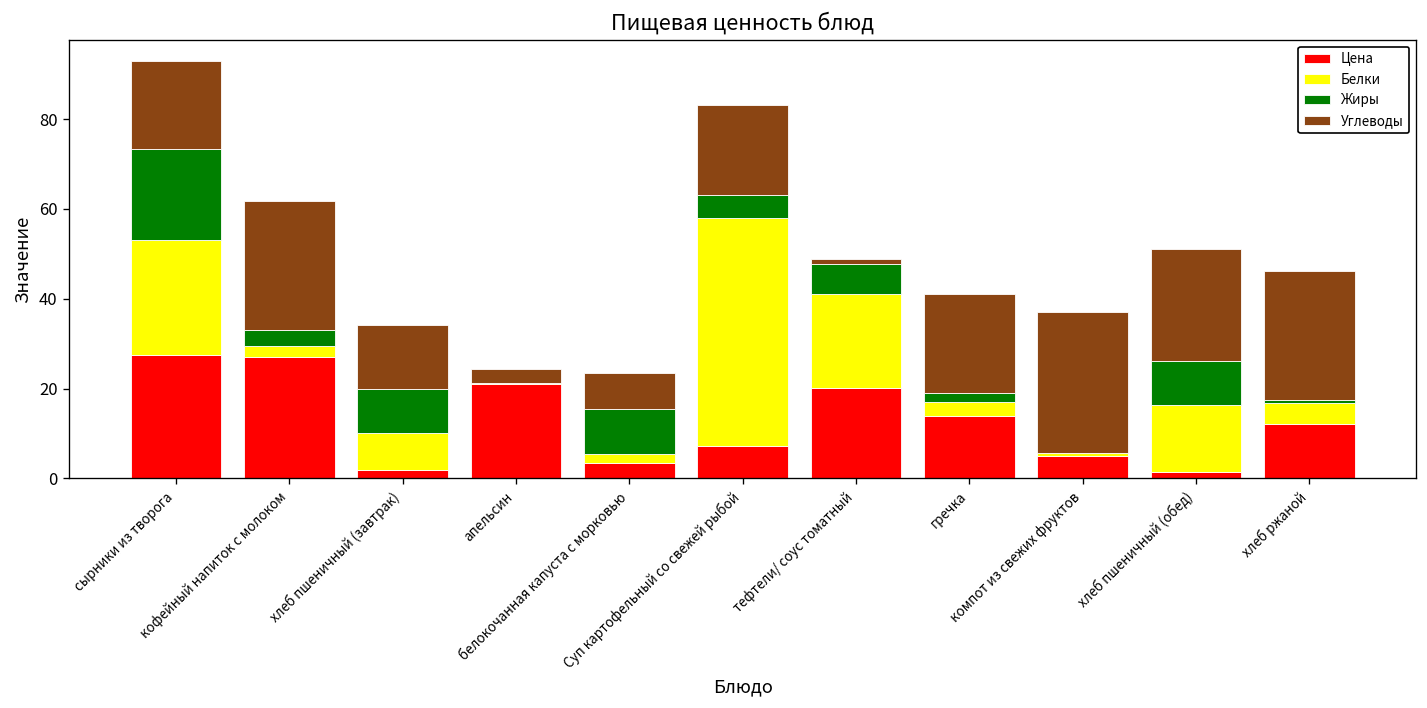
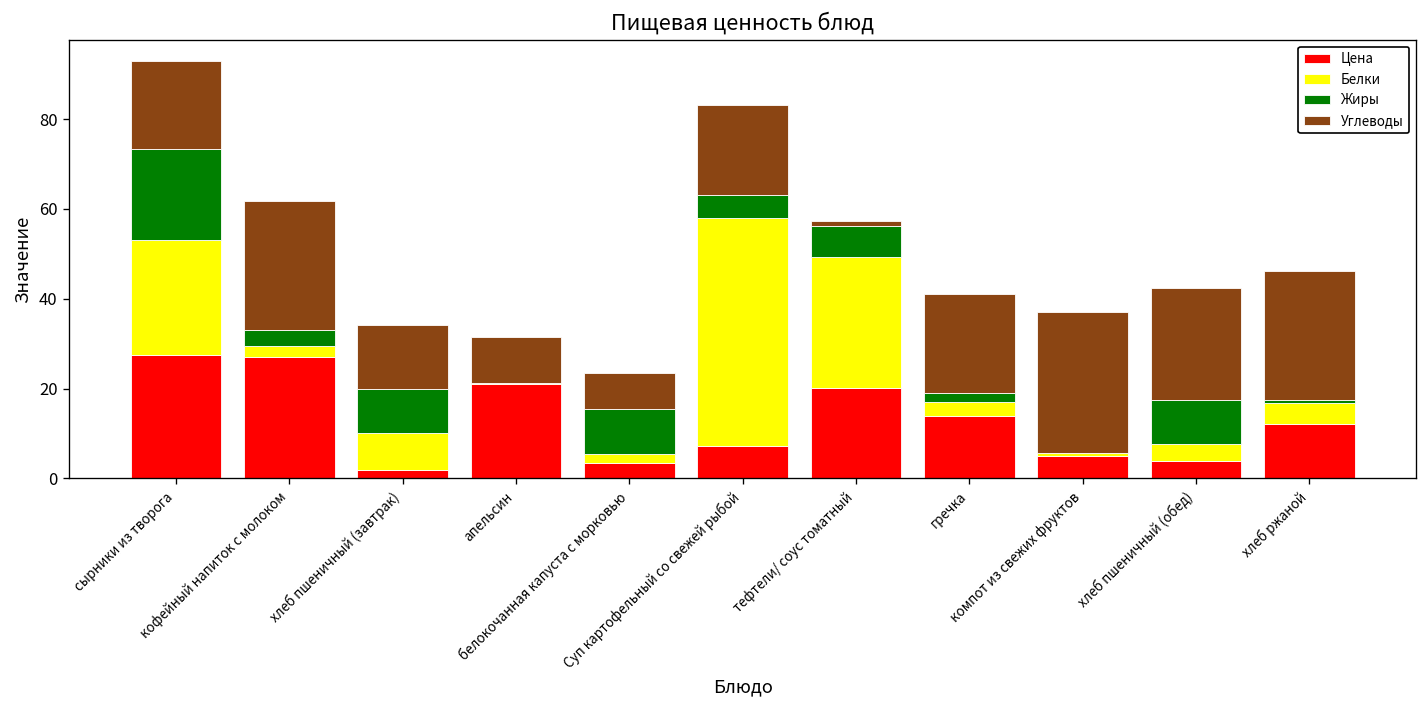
  {
    "Цена": {
      "сырники из творога": 27,
      "кофейный напиток с молоком": 27,
      "хлеб пшеничный (завтрак)": 2,
      "апельсин": 21,
      "белокочанная капуста с морковью": 4,
      "Суп картофельный со свежей рыбой": 7,
      "тефтели/ соус томатный": 20,
      "гречка": 14,
      "компот из свежих фруктов": 5,
-     "хлеб пшеничный (обед)": 1,
+     "хлеб пшеничный (обед)": 4,
      "хлеб ржаной": 12
    },
    "Белки": {
      "сырники из творога": 26,
      "кофейный напиток с молоком": 3,
      "хлеб пшеничный (завтрак)": 8,
      "белокочанная капуста с морковью": 2,
      "Суп картофельный со свежей рыбой": 51,
-     "тефтели/ соус томатный": 21,
+     "тефтели/ соус томатный": 29,
      "гречка": 3,
-     "хлеб пшеничный (обед)": 15,
+     "хлеб пшеничный (обед)": 4,
      "хлеб ржаной": 5
    },
    "Жиры": {
      "сырники из творога": 20,
      "кофейный напиток с молоком": 4,
      "хлеб пшеничный (завтрак)": 10,
      "апельсин": 0,
      "белокочанная капуста с морковью": 10,
      "Суп картофельный со свежей рыбой": 5,
      "тефтели/ соус томатный": 7,
      "гречка": 2,
      "компот из свежих фруктов": 0,
      "хлеб пшеничный (обед)": 10,
      "хлеб ржаной": 1
    },
    "Углеводы": {
      "сырники из творога": 20,
      "кофейный напиток с молоком": 29,
      "хлеб пшеничный (завтрак)": 14,
-     "апельсин": 3,
+     "апельсин": 10,
      "белокочанная капуста с морковью": 8,
      "Суп картофельный со свежей рыбой": 20,
      "тефтели/ соус томатный": 1,
      "гречка": 22,
      "компот из свежих фруктов": 31,
      "хлеб пшеничный (обед)": 25,
      "хлеб ржаной": 29
    }
  }
